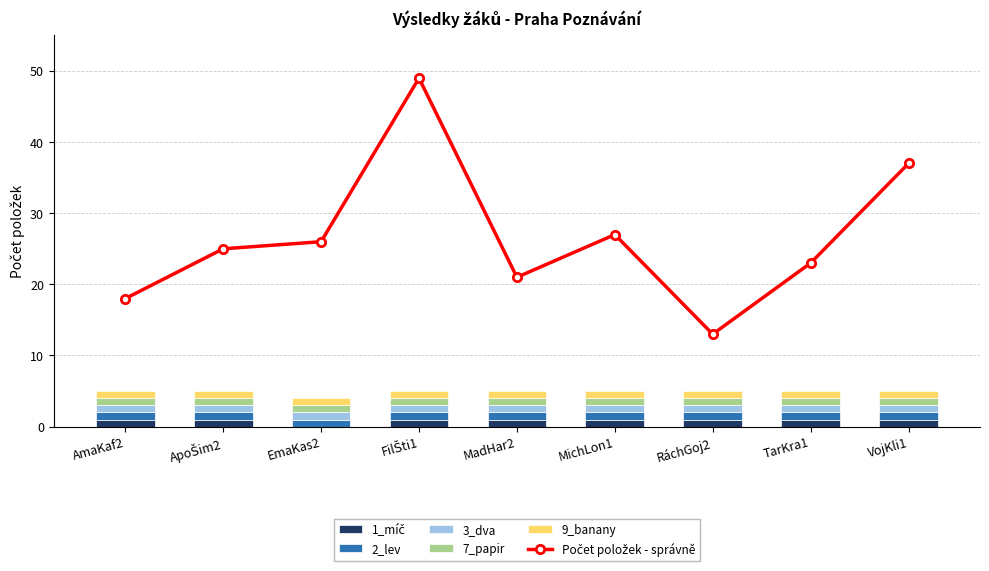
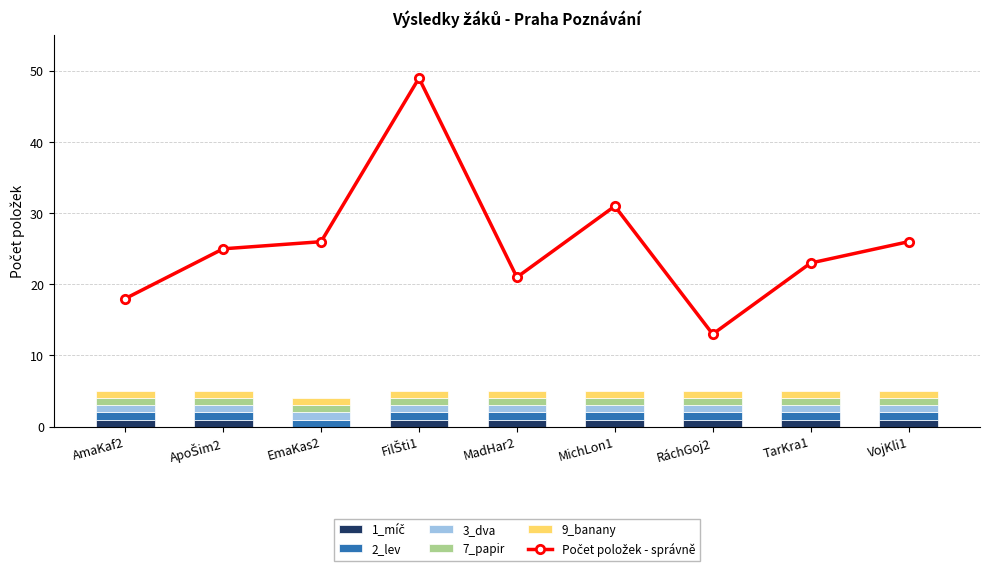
  {
    "1_míč": {
      "AmaKaf2": 1,
      "ApoŠim2": 1,
      "EmaKas2": 0,
      "FilŠti1": 1,
      "MadHar2": 1,
      "MichLon1": 1,
      "RáchGoj2": 1,
      "TarKra1": 1,
      "VojKli1": 1
    },
    "Počet položek - správně": {
      "AmaKaf2": 18,
      "ApoŠim2": 25,
      "EmaKas2": 26,
      "FilŠti1": 49,
      "MadHar2": 21,
-     "MichLon1": 27,
+     "MichLon1": 31,
      "RáchGoj2": 13,
      "TarKra1": 23,
-     "VojKli1": 37
+     "VojKli1": 26
    },
    "2_lev": {
      "AmaKaf2": 1,
      "ApoŠim2": 1,
      "EmaKas2": 1,
      "FilŠti1": 1,
      "MadHar2": 1,
      "MichLon1": 1,
      "RáchGoj2": 1,
      "TarKra1": 1,
      "VojKli1": 1
    },
    "3_dva": {
      "AmaKaf2": 1,
      "ApoŠim2": 1,
      "EmaKas2": 1,
      "FilŠti1": 1,
      "MadHar2": 1,
      "MichLon1": 1,
      "RáchGoj2": 1,
      "TarKra1": 1,
      "VojKli1": 1
    },
    "7_papir": {
      "AmaKaf2": 1,
      "ApoŠim2": 1,
      "EmaKas2": 1,
      "FilŠti1": 1,
      "MadHar2": 1,
      "MichLon1": 1,
      "RáchGoj2": 1,
      "TarKra1": 1,
      "VojKli1": 1
    },
    "9_banany": {
      "AmaKaf2": 1,
      "ApoŠim2": 1,
      "EmaKas2": 1,
      "FilŠti1": 1,
      "MadHar2": 1,
      "MichLon1": 1,
      "RáchGoj2": 1,
      "TarKra1": 1,
      "VojKli1": 1
    }
  }
